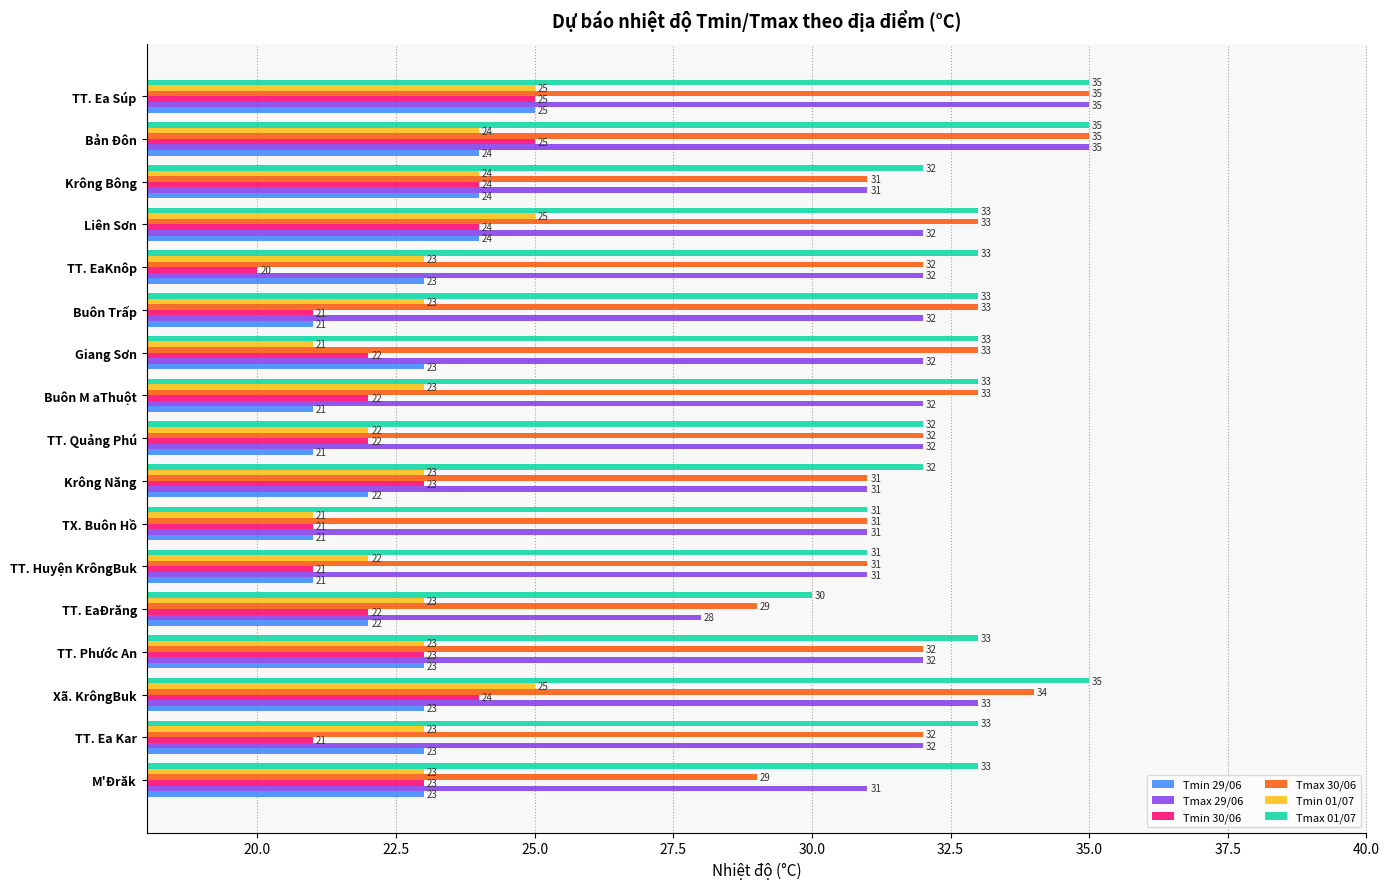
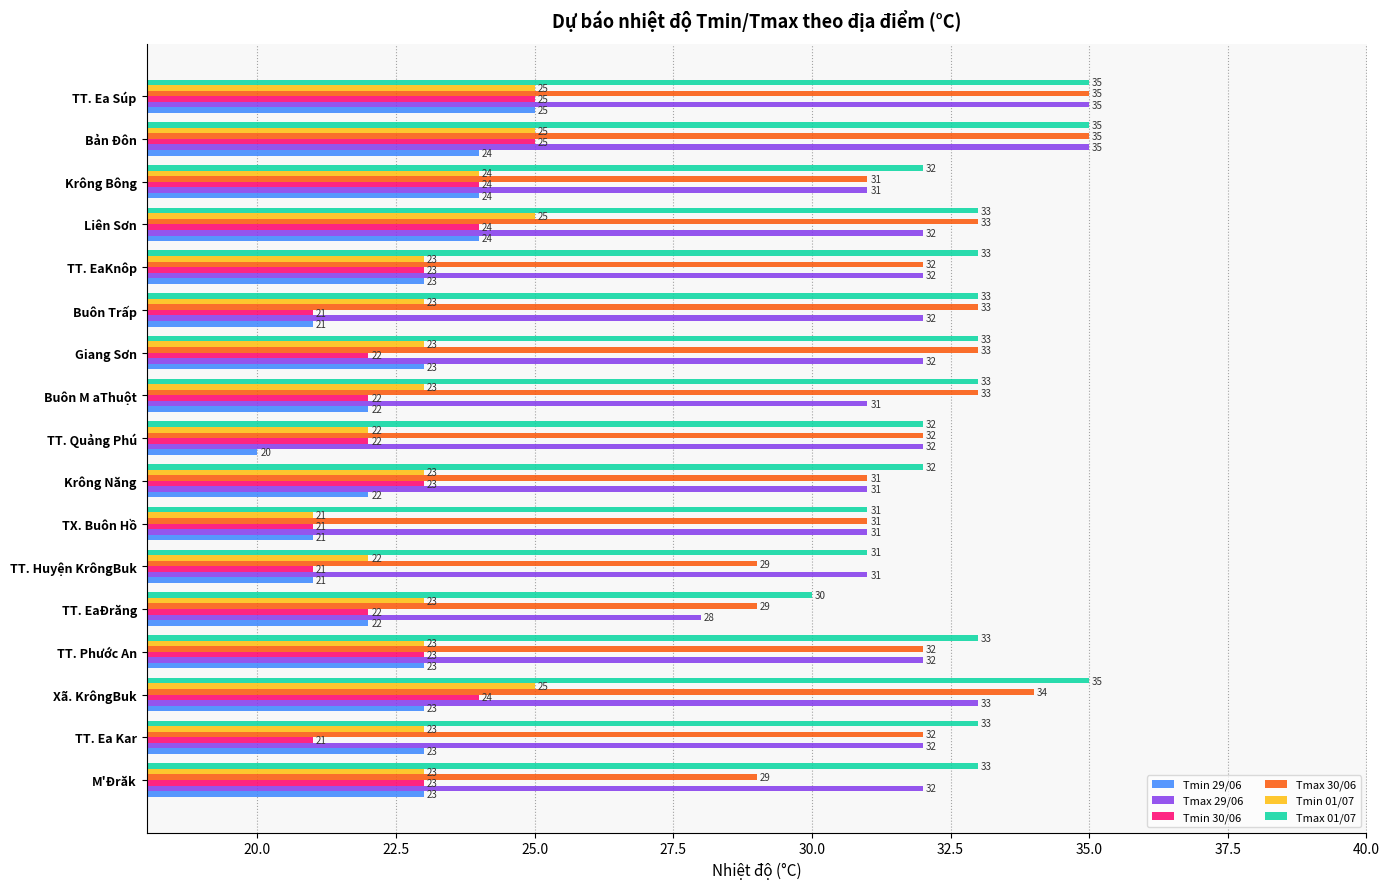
  {
    "Tmin 29/06": {
      "TT. Ea Súp": 25,
      "Bản Đôn": 24,
      "Krông Bông": 24,
      "Liên Sơn": 24,
      "TT. EaKnôp": 23,
      "Buôn Trấp": 21,
      "Giang Sơn": 23,
-     "Buôn M aThuột": 21,
-     "TT. Quảng Phú": 21,
+     "Buôn M aThuột": 22,
+     "TT. Quảng Phú": 20,
      "Krông Năng": 22,
      "TX. Buôn Hồ": 21,
      "TT. Huyện KrôngBuk": 21,
      "TT. EaĐrăng": 22,
      "TT. Phước An": 23,
      "Xã. KrôngBuk": 23,
      "TT. Ea Kar": 23,
      "M'Đrăk": 23
    },
    "Tmax 29/06": {
      "TT. Ea Súp": 35,
      "Bản Đôn": 35,
      "Krông Bông": 31,
      "Liên Sơn": 32,
      "TT. EaKnôp": 32,
      "Buôn Trấp": 32,
      "Giang Sơn": 32,
-     "Buôn M aThuột": 32,
+     "Buôn M aThuột": 31,
      "TT. Quảng Phú": 32,
      "Krông Năng": 31,
      "TX. Buôn Hồ": 31,
      "TT. Huyện KrôngBuk": 31,
      "TT. EaĐrăng": 28,
      "TT. Phước An": 32,
      "Xã. KrôngBuk": 33,
      "TT. Ea Kar": 32,
-     "M'Đrăk": 31
+     "M'Đrăk": 32
    },
    "Tmin 30/06": {
      "TT. Ea Súp": 25,
      "Bản Đôn": 25,
      "Krông Bông": 24,
      "Liên Sơn": 24,
-     "TT. EaKnôp": 20,
+     "TT. EaKnôp": 23,
      "Buôn Trấp": 21,
      "Giang Sơn": 22,
      "Buôn M aThuột": 22,
      "TT. Quảng Phú": 22,
      "Krông Năng": 23,
      "TX. Buôn Hồ": 21,
      "TT. Huyện KrôngBuk": 21,
      "TT. EaĐrăng": 22,
      "TT. Phước An": 23,
      "Xã. KrôngBuk": 24,
      "TT. Ea Kar": 21,
      "M'Đrăk": 23
    },
    "Tmax 30/06": {
      "TT. Ea Súp": 35,
      "Bản Đôn": 35,
      "Krông Bông": 31,
      "Liên Sơn": 33,
      "TT. EaKnôp": 32,
      "Buôn Trấp": 33,
      "Giang Sơn": 33,
      "Buôn M aThuột": 33,
      "TT. Quảng Phú": 32,
      "Krông Năng": 31,
      "TX. Buôn Hồ": 31,
-     "TT. Huyện KrôngBuk": 31,
+     "TT. Huyện KrôngBuk": 29,
      "TT. EaĐrăng": 29,
      "TT. Phước An": 32,
      "Xã. KrôngBuk": 34,
      "TT. Ea Kar": 32,
      "M'Đrăk": 29
    },
    "Tmin 01/07": {
      "TT. Ea Súp": 25,
-     "Bản Đôn": 24,
+     "Bản Đôn": 25,
      "Krông Bông": 24,
      "Liên Sơn": 25,
      "TT. EaKnôp": 23,
      "Buôn Trấp": 23,
-     "Giang Sơn": 21,
+     "Giang Sơn": 23,
      "Buôn M aThuột": 23,
      "TT. Quảng Phú": 22,
      "Krông Năng": 23,
      "TX. Buôn Hồ": 21,
      "TT. Huyện KrôngBuk": 22,
      "TT. EaĐrăng": 23,
      "TT. Phước An": 23,
      "Xã. KrôngBuk": 25,
      "TT. Ea Kar": 23,
      "M'Đrăk": 23
    },
    "Tmax 01/07": {
      "TT. Ea Súp": 35,
      "Bản Đôn": 35,
      "Krông Bông": 32,
      "Liên Sơn": 33,
      "TT. EaKnôp": 33,
      "Buôn Trấp": 33,
      "Giang Sơn": 33,
      "Buôn M aThuột": 33,
      "TT. Quảng Phú": 32,
      "Krông Năng": 32,
      "TX. Buôn Hồ": 31,
      "TT. Huyện KrôngBuk": 31,
      "TT. EaĐrăng": 30,
      "TT. Phước An": 33,
      "Xã. KrôngBuk": 35,
      "TT. Ea Kar": 33,
      "M'Đrăk": 33
    }
  }
